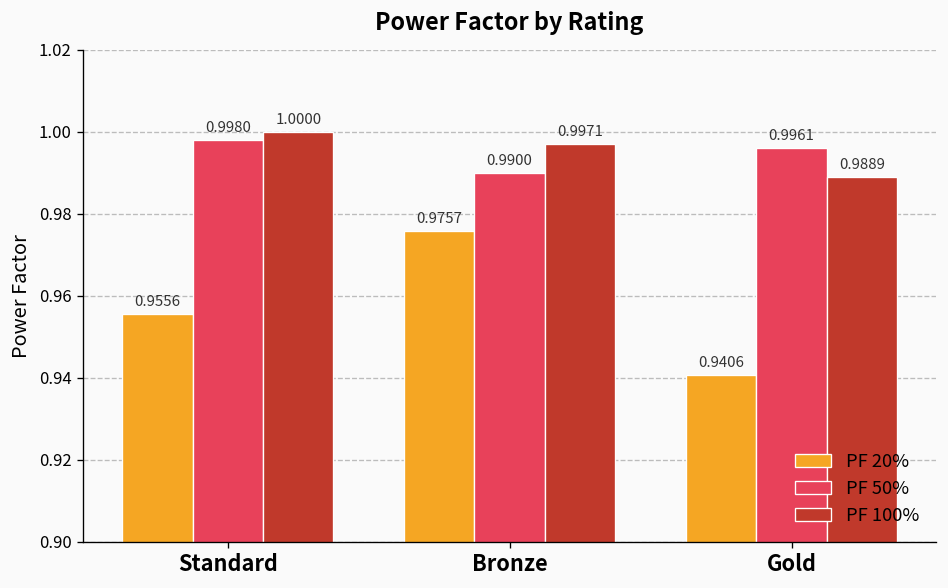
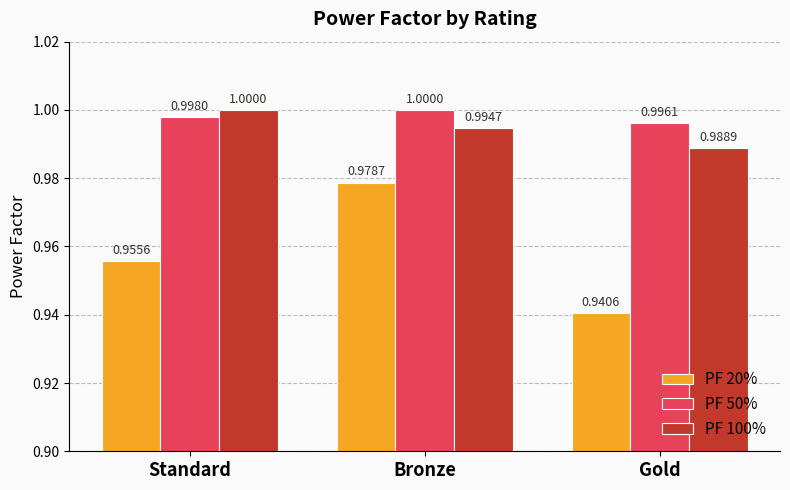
  {
    "PF 20%": {
      "Standard": 0.9556,
-     "Bronze": 0.9757,
+     "Bronze": 0.9787,
      "Gold": 0.9406
    },
    "PF 50%": {
      "Standard": 0.9980,
-     "Bronze": 0.9900,
+     "Bronze": 1.0000,
      "Gold": 0.9961
    },
    "PF 100%": {
      "Standard": 1.0000,
-     "Bronze": 0.9971,
+     "Bronze": 0.9947,
      "Gold": 0.9889
    }
  }
